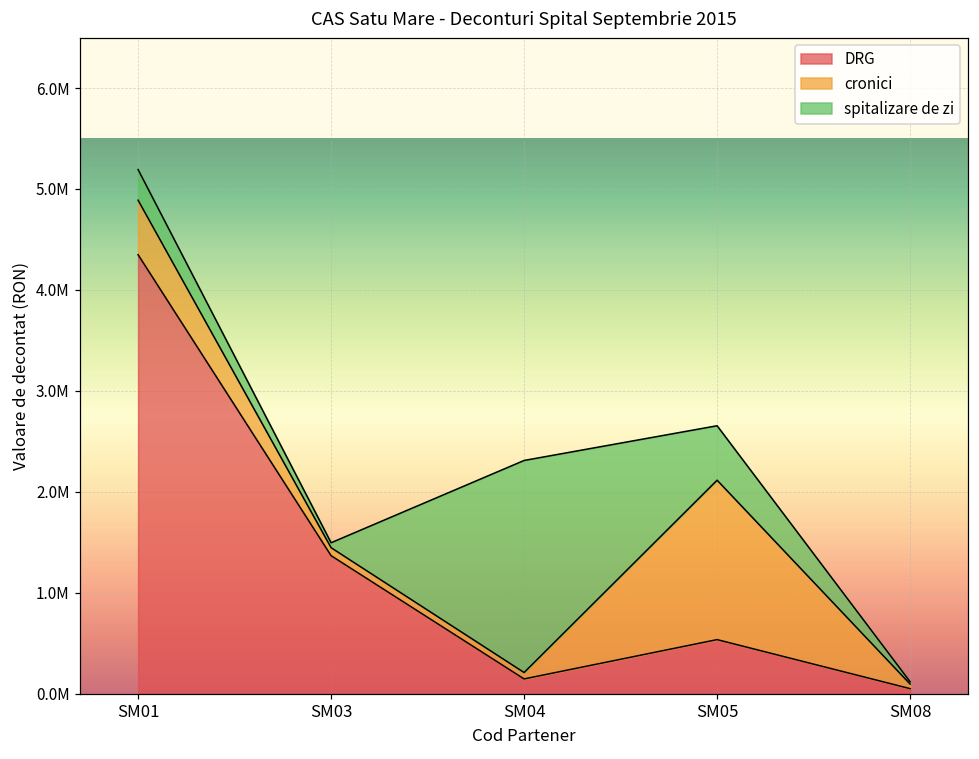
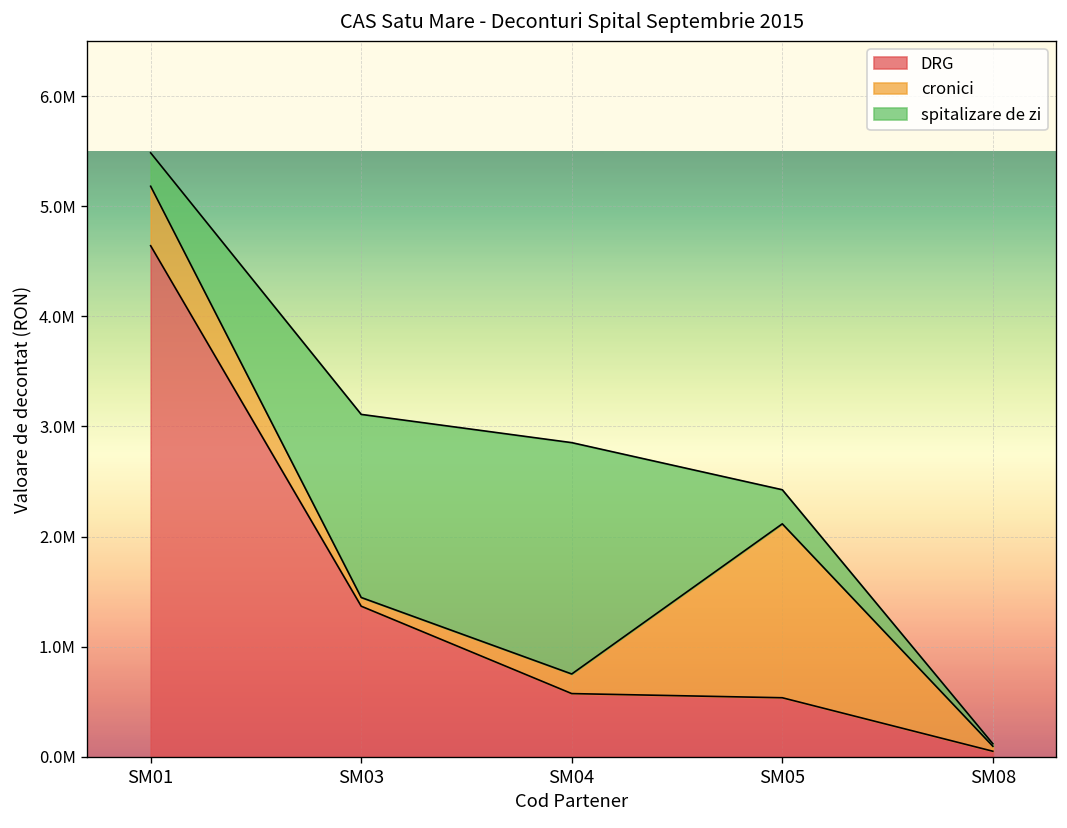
  {
    "DRG": {
-     "SM01": 4300000,
+     "SM01": 4600000,
      "SM03": 1400000,
-     "SM04": 100000,
+     "SM04": 600000,
      "SM05": 500000,
      "SM08": 100000
    },
    "cronici": {
      "SM01": 500000,
      "SM03": 100000,
-     "SM04": 100000,
+     "SM04": 200000,
      "SM05": 1600000
    },
    "spitalizare de zi": {
      "SM01": 300000,
-     "SM03": 0,
+     "SM03": 1700000,
      "SM04": 2100000,
-     "SM05": 500000
+     "SM05": 300000
    }
  }
